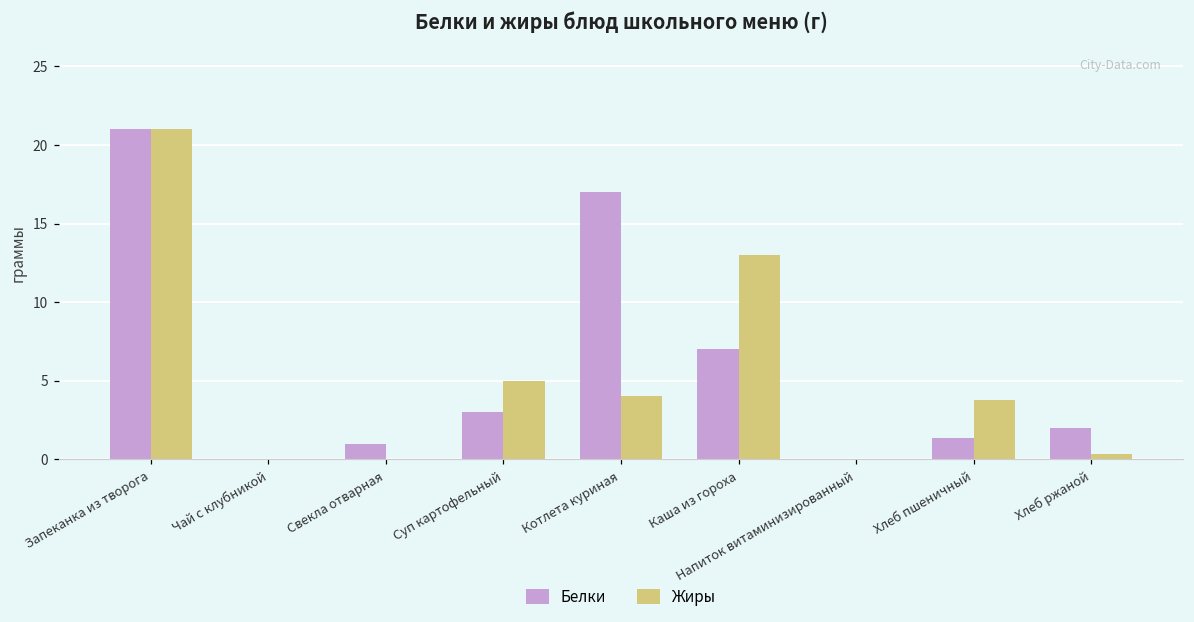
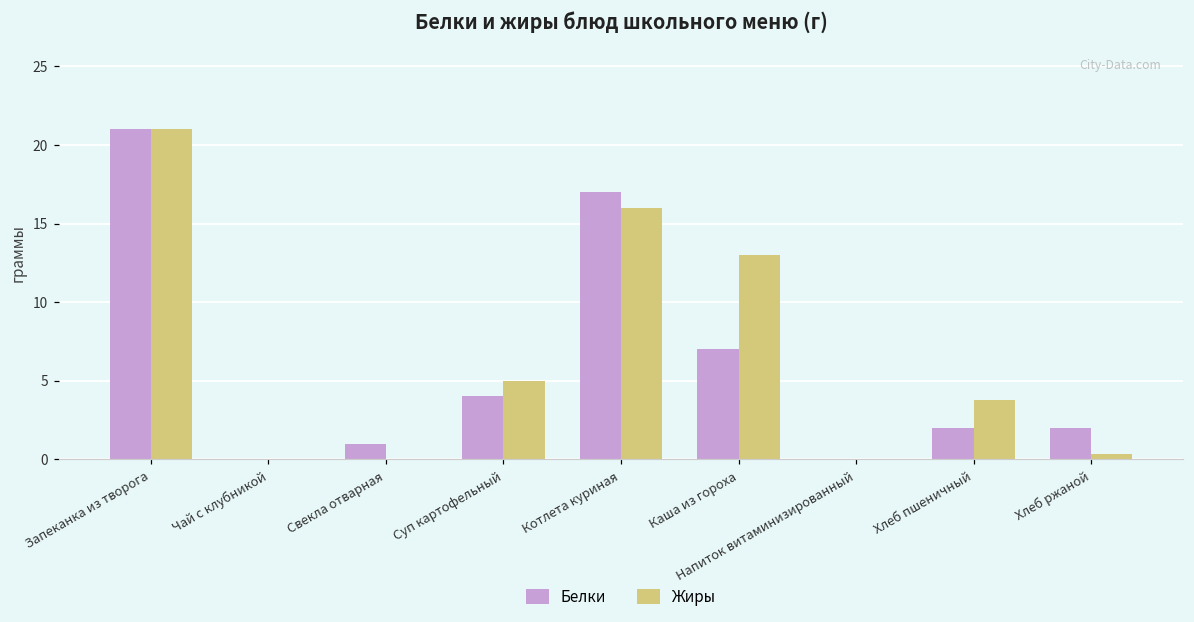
  {
    "Белки": {
      "Запеканка из творога": 21.0,
      "Чай с клубникой": 0.0,
      "Свекла отварная": 1.0,
-     "Суп картофельный": 3,
+     "Суп картофельный": 4,
      "Котлета куриная": 17.0,
      "Каша из гороха": 7.0,
      "Напиток витаминизированный": 0.0,
-     "Хлеб пшеничный": 1.3,
+     "Хлеб пшеничный": 2.0,
      "Хлеб ржаной": 2.0
    },
    "Жиры": {
      "Запеканка из творога": 21,
      "Чай с клубникой": 0,
      "Свекла отварная": 0,
      "Суп картофельный": 5,
-     "Котлета куриная": 4,
+     "Котлета куриная": 16,
      "Каша из гороха": 13,
      "Напиток витаминизированный": 0,
      "Хлеб пшеничный": 3.8,
      "Хлеб ржаной": 0.4
    }
  }
